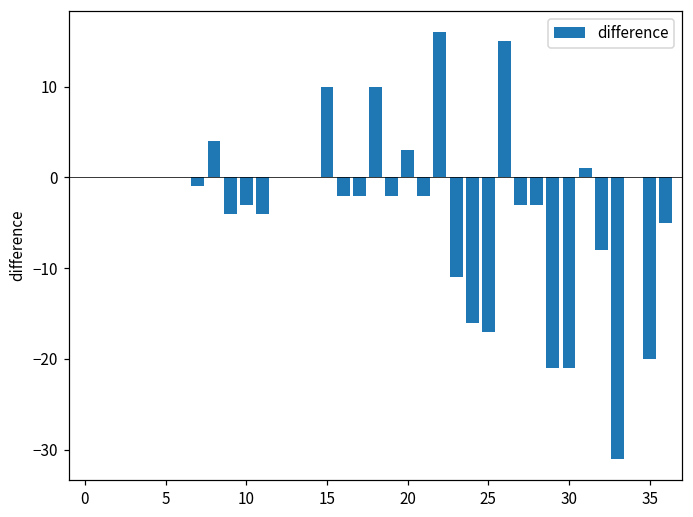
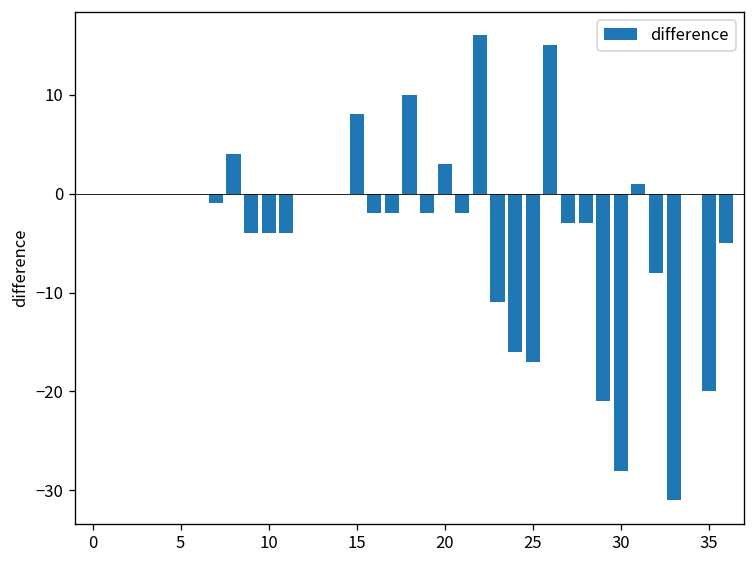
  {
    "0": 0,
    "5": 0,
-   "10": -3,
-   "15": 10,
+   "10": -4,
+   "15": 8,
    "20": 3,
    "25": -17,
-   "30": -21,
+   "30": -28,
    "35": -20
  }
